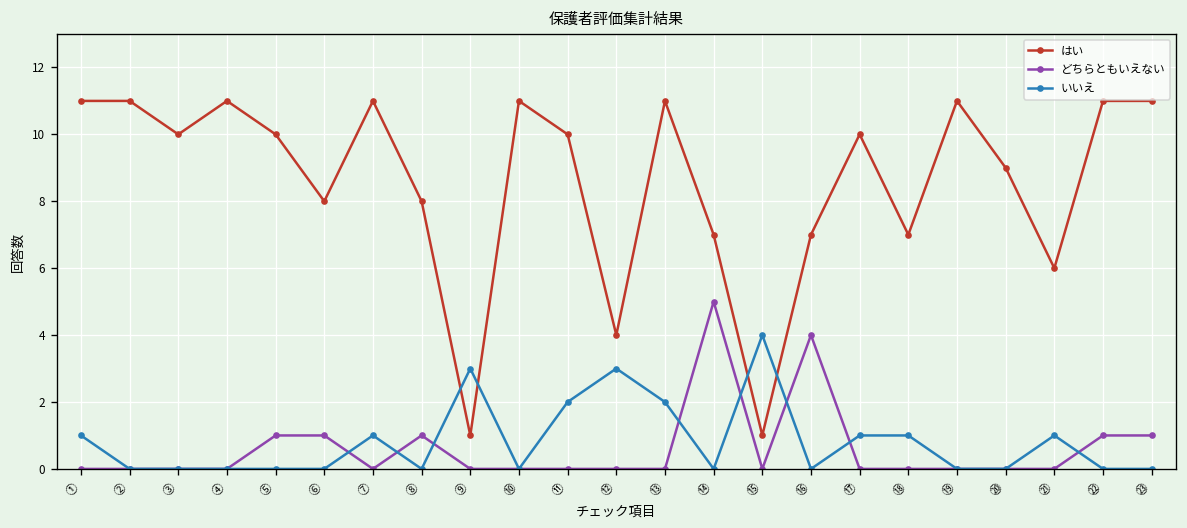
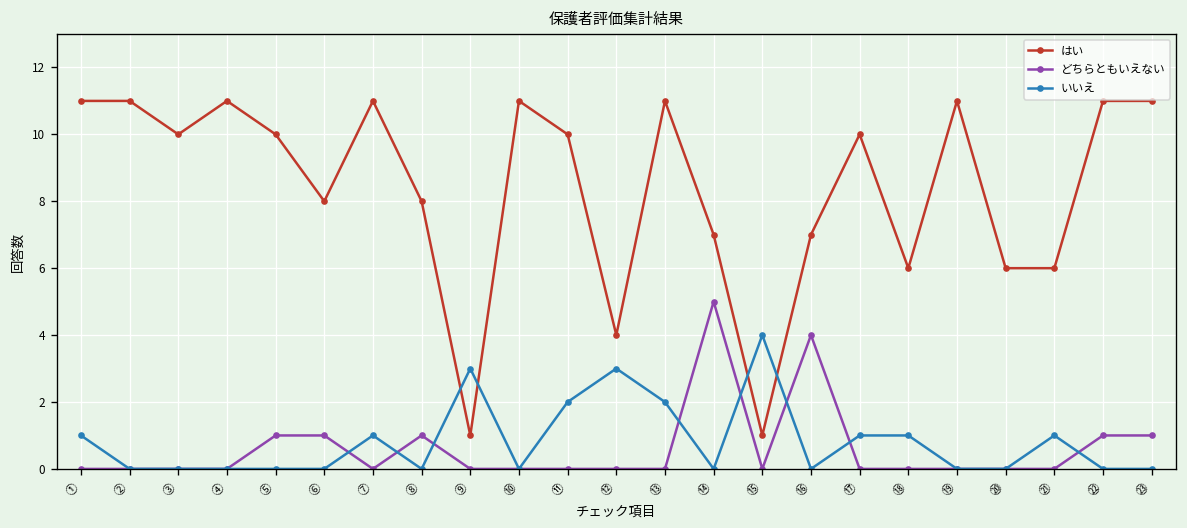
  {
    "はい": {
      "①": 11,
      "②": 11,
      "③": 10,
      "④": 11,
      "⑤": 10,
      "⑥": 8,
      "⑦": 11,
      "⑧": 8,
      "⑨": 1,
      "⑩": 11,
      "⑪": 10,
      "⑫": 4,
      "⑬": 11,
      "⑭": 7,
      "⑮": 1,
      "⑯": 7,
      "⑰": 10,
-     "⑱": 7,
+     "⑱": 6,
      "⑲": 11,
-     "⑳": 9,
+     "⑳": 6,
      "㉑": 6,
      "㉒": 11,
      "㉓": 11
    },
    "どちらともいえない": {
      "①": 0,
      "⑤": 1,
      "⑥": 1,
      "⑦": 0,
      "⑧": 1,
      "⑨": 0,
      "⑪": 0,
      "⑫": 0,
      "⑬": 0,
      "⑭": 5,
      "⑮": 0,
      "⑯": 4,
      "⑰": 0,
      "⑱": 0,
      "㉑": 0,
      "㉒": 1,
      "㉓": 1
    },
    "いいえ": {
      "①": 1,
      "⑤": 0,
      "⑥": 0,
      "⑦": 1,
      "⑧": 0,
      "⑨": 3,
      "⑪": 2,
      "⑫": 3,
      "⑬": 2,
      "⑭": 0,
      "⑮": 4,
      "⑯": 0,
      "⑰": 1,
      "⑱": 1,
      "㉑": 1,
      "㉒": 0,
      "㉓": 0
    }
  }
